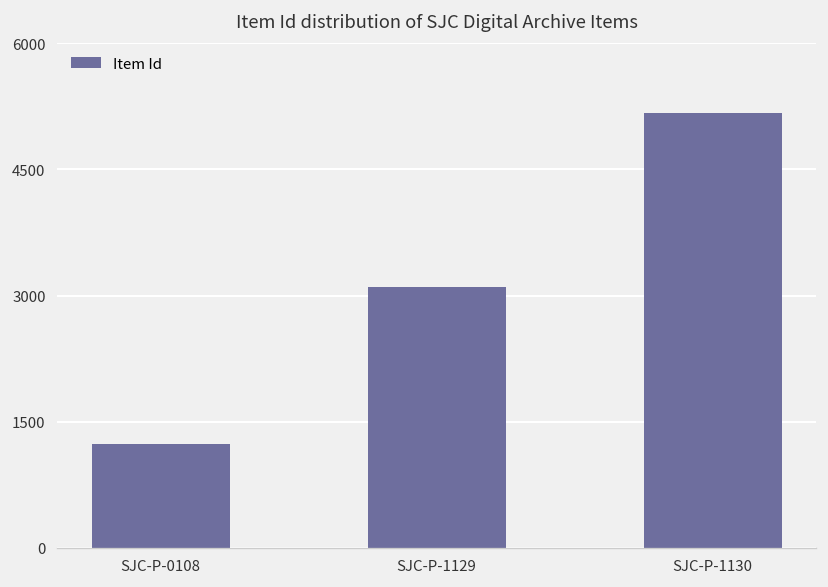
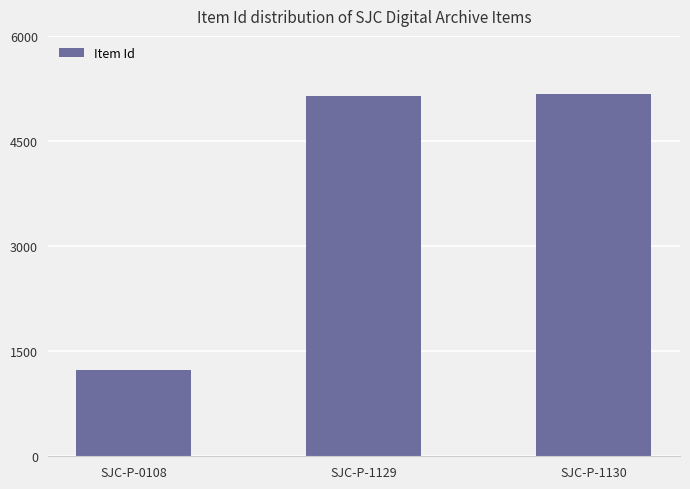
  {
    "SJC-P-0108": 1200,
-   "SJC-P-1129": 3100,
+   "SJC-P-1129": 5100,
    "SJC-P-1130": 5200
  }
